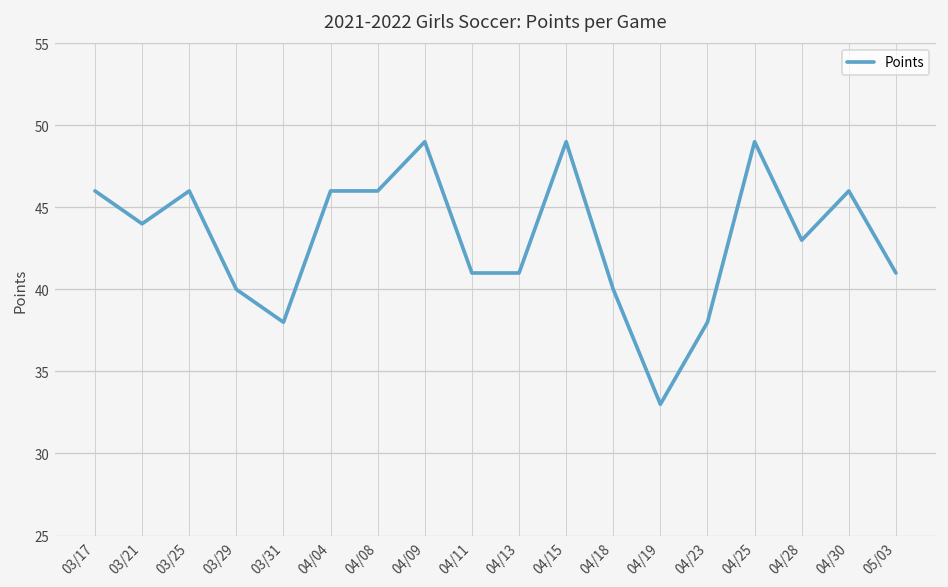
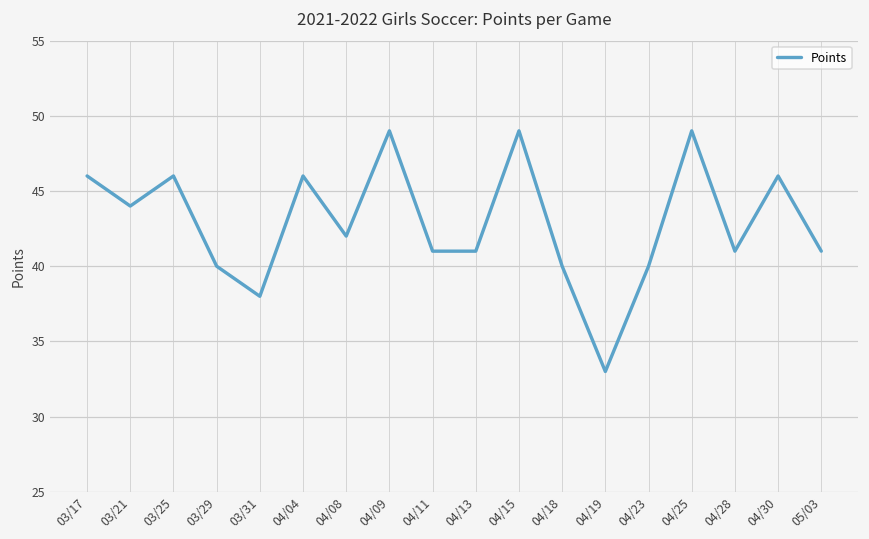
  {
    "03/17": 46,
    "03/21": 44,
    "03/25": 46,
    "03/29": 40,
    "03/31": 38,
    "04/04": 46,
-   "04/08": 46,
+   "04/08": 42,
    "04/09": 49,
    "04/11": 41,
    "04/13": 41,
    "04/15": 49,
    "04/18": 40,
    "04/19": 33,
-   "04/23": 38,
+   "04/23": 40,
    "04/25": 49,
-   "04/28": 43,
+   "04/28": 41,
    "04/30": 46,
    "05/03": 41
  }
